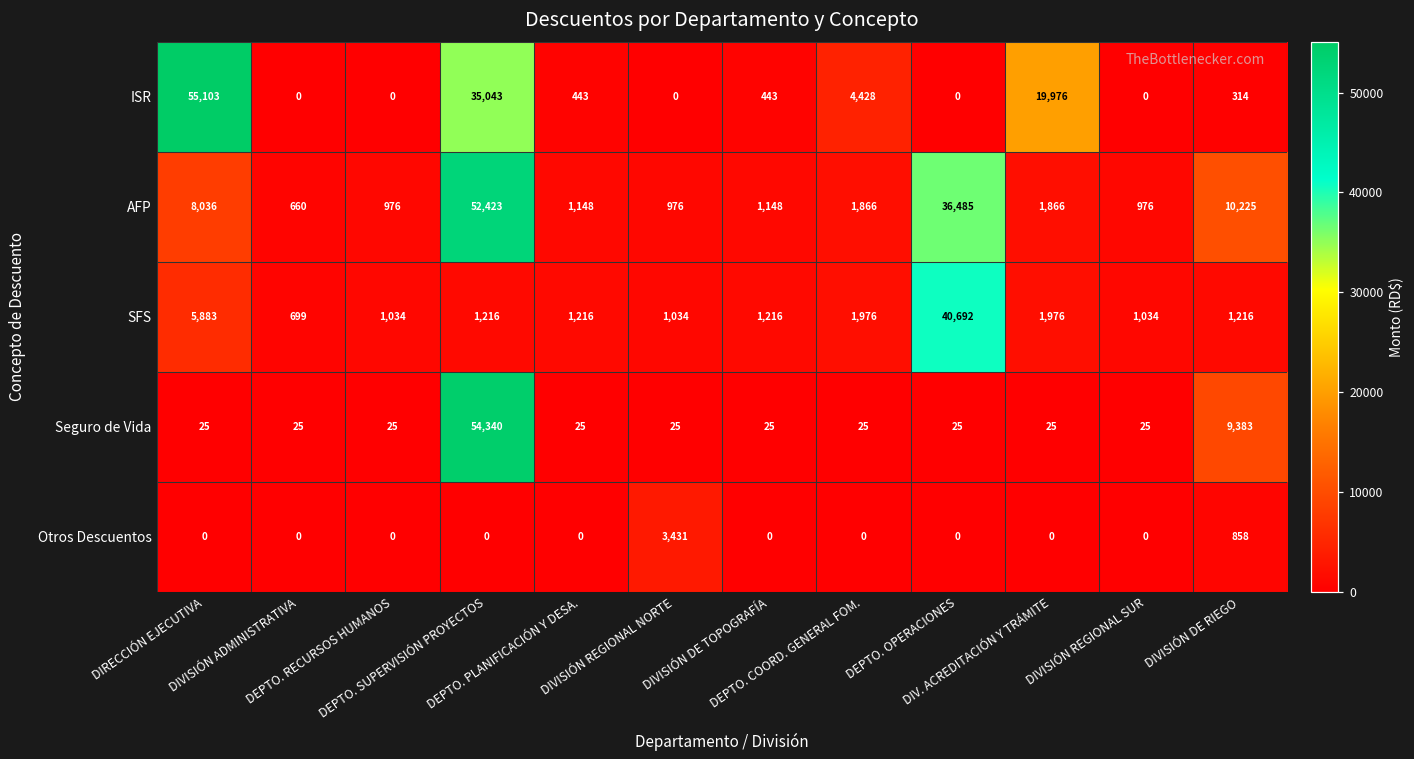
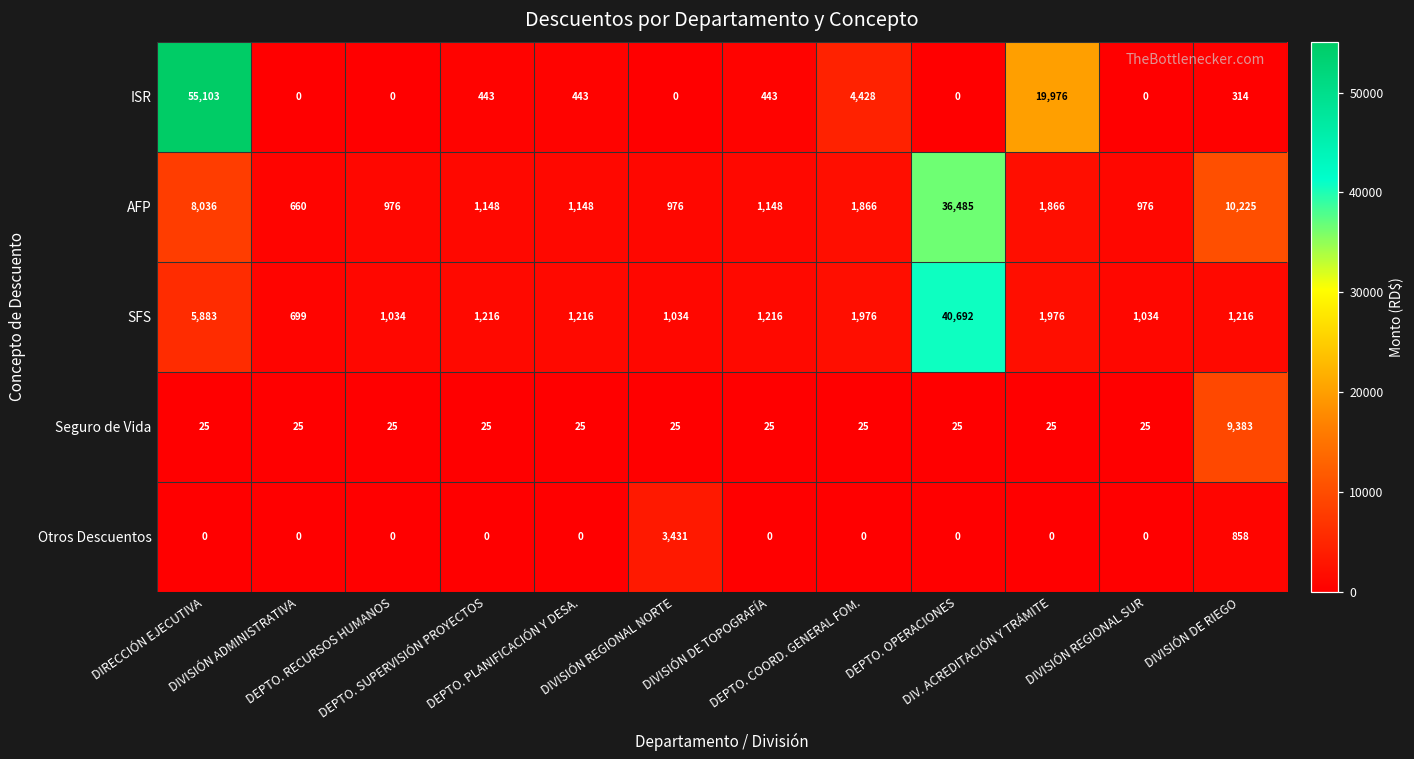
  {
    "ISR": {
      "DIRECCIÓN EJECUTIVA": "55,103",
      "DIVISIÓN ADMINISTRATIVA": "0",
      "DEPTO. RECURSOS HUMANOS": "0",
-     "DEPTO. SUPERVISIÓN PROYECTOS": "35,043",
+     "DEPTO. SUPERVISIÓN PROYECTOS": "443",
      "DEPTO. PLANIFICACIÓN Y DESA.": "443",
      "DIVISIÓN REGIONAL NORTE": "0",
      "DIVISIÓN DE TOPOGRAFÍA": "443",
      "DEPTO. COORD. GENERAL FOM.": "4,428",
      "DEPTO. OPERACIONES": "0",
      "DIV. ACREDITACIÓN Y TRÁMITE": "19,976",
      "DIVISIÓN REGIONAL SUR": "0"
    },
    "AFP": {
      "DIRECCIÓN EJECUTIVA": "8,036",
      "DIVISIÓN ADMINISTRATIVA": "660",
      "DEPTO. RECURSOS HUMANOS": "976",
-     "DEPTO. SUPERVISIÓN PROYECTOS": "52,423",
+     "DEPTO. SUPERVISIÓN PROYECTOS": "1,148",
      "DEPTO. PLANIFICACIÓN Y DESA.": "1,148",
      "DIVISIÓN REGIONAL NORTE": "976",
      "DIVISIÓN DE TOPOGRAFÍA": "1,148",
      "DEPTO. COORD. GENERAL FOM.": "1,866",
      "DEPTO. OPERACIONES": "36,485",
      "DIV. ACREDITACIÓN Y TRÁMITE": "1,866",
      "DIVISIÓN REGIONAL SUR": "976",
      "DIVISIÓN DE RIEGO": "10,225"
    },
    "SFS": {
      "DIRECCIÓN EJECUTIVA": "5,883",
      "DIVISIÓN ADMINISTRATIVA": "699",
      "DEPTO. RECURSOS HUMANOS": "1,034",
      "DEPTO. SUPERVISIÓN PROYECTOS": "1,216",
      "DEPTO. PLANIFICACIÓN Y DESA.": "1,216",
      "DIVISIÓN REGIONAL NORTE": "1,034",
      "DIVISIÓN DE TOPOGRAFÍA": "1,216",
      "DEPTO. COORD. GENERAL FOM.": "1,976",
      "DEPTO. OPERACIONES": "40,692",
      "DIV. ACREDITACIÓN Y TRÁMITE": "1,976",
      "DIVISIÓN REGIONAL SUR": "1,034",
      "DIVISIÓN DE RIEGO": "1,216"
    },
    "Seguro de Vida": {
      "DIRECCIÓN EJECUTIVA": "25",
      "DIVISIÓN ADMINISTRATIVA": "25",
      "DEPTO. RECURSOS HUMANOS": "25",
-     "DEPTO. SUPERVISIÓN PROYECTOS": "54,340",
+     "DEPTO. SUPERVISIÓN PROYECTOS": "25",
      "DEPTO. PLANIFICACIÓN Y DESA.": "25",
      "DIVISIÓN REGIONAL NORTE": "25",
      "DIVISIÓN DE TOPOGRAFÍA": "25",
      "DEPTO. COORD. GENERAL FOM.": "25",
      "DEPTO. OPERACIONES": "25",
      "DIV. ACREDITACIÓN Y TRÁMITE": "25",
      "DIVISIÓN REGIONAL SUR": "25",
      "DIVISIÓN DE RIEGO": "9,383"
    },
    "Otros Descuentos": {
      "DIRECCIÓN EJECUTIVA": "0",
      "DIVISIÓN ADMINISTRATIVA": "0",
      "DEPTO. RECURSOS HUMANOS": "0",
      "DEPTO. SUPERVISIÓN PROYECTOS": "0",
      "DEPTO. PLANIFICACIÓN Y DESA.": "0",
      "DIVISIÓN REGIONAL NORTE": "3,431",
      "DIVISIÓN DE TOPOGRAFÍA": "0",
      "DEPTO. COORD. GENERAL FOM.": "0",
      "DEPTO. OPERACIONES": "0",
      "DIV. ACREDITACIÓN Y TRÁMITE": "0",
      "DIVISIÓN REGIONAL SUR": "0",
      "DIVISIÓN DE RIEGO": "858"
    }
  }
